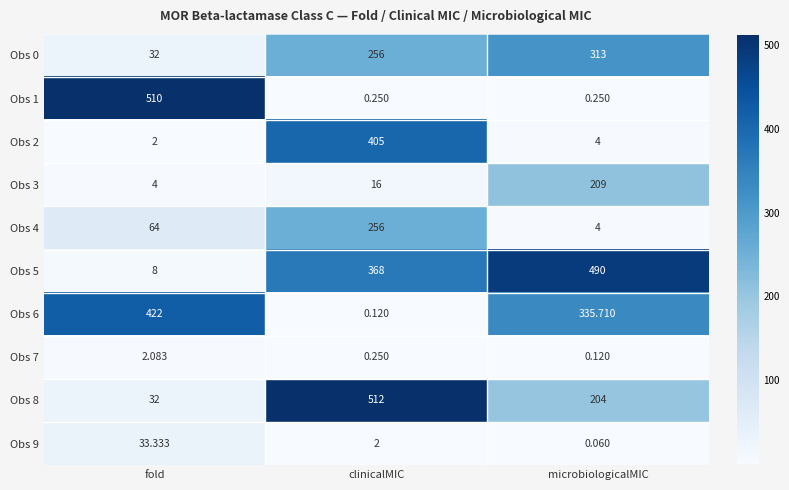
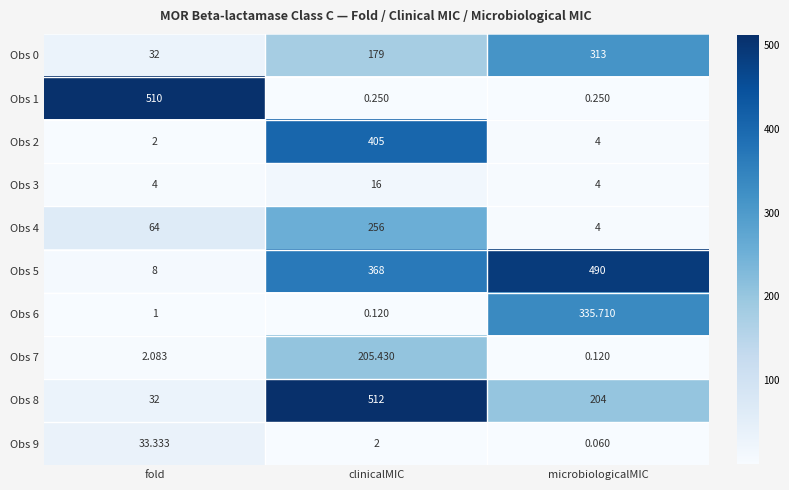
  {
    "Obs 0": {
      "fold": 32,
-     "clinicalMIC": 256,
+     "clinicalMIC": 179,
      "microbiologicalMIC": 313
    },
    "Obs 1": {
      "fold": 510,
      "clinicalMIC": 0.250,
      "microbiologicalMIC": 0.250
    },
    "Obs 2": {
      "fold": 2,
      "clinicalMIC": 405,
      "microbiologicalMIC": 4
    },
    "Obs 3": {
      "fold": 4,
      "clinicalMIC": 16,
-     "microbiologicalMIC": 209
+     "microbiologicalMIC": 4
    },
    "Obs 4": {
      "fold": 64,
      "clinicalMIC": 256,
      "microbiologicalMIC": 4
    },
    "Obs 5": {
      "fold": 8,
      "clinicalMIC": 368,
      "microbiologicalMIC": 490
    },
    "Obs 6": {
-     "fold": 422,
+     "fold": 1,
      "clinicalMIC": 0.120,
      "microbiologicalMIC": 335.710
    },
    "Obs 7": {
      "fold": 2.083,
-     "clinicalMIC": 0.250,
+     "clinicalMIC": 205.430,
      "microbiologicalMIC": 0.120
    },
    "Obs 8": {
      "fold": 32,
      "clinicalMIC": 512,
      "microbiologicalMIC": 204
    },
    "Obs 9": {
      "fold": 33.333,
      "clinicalMIC": 2,
      "microbiologicalMIC": 0.060
    }
  }
